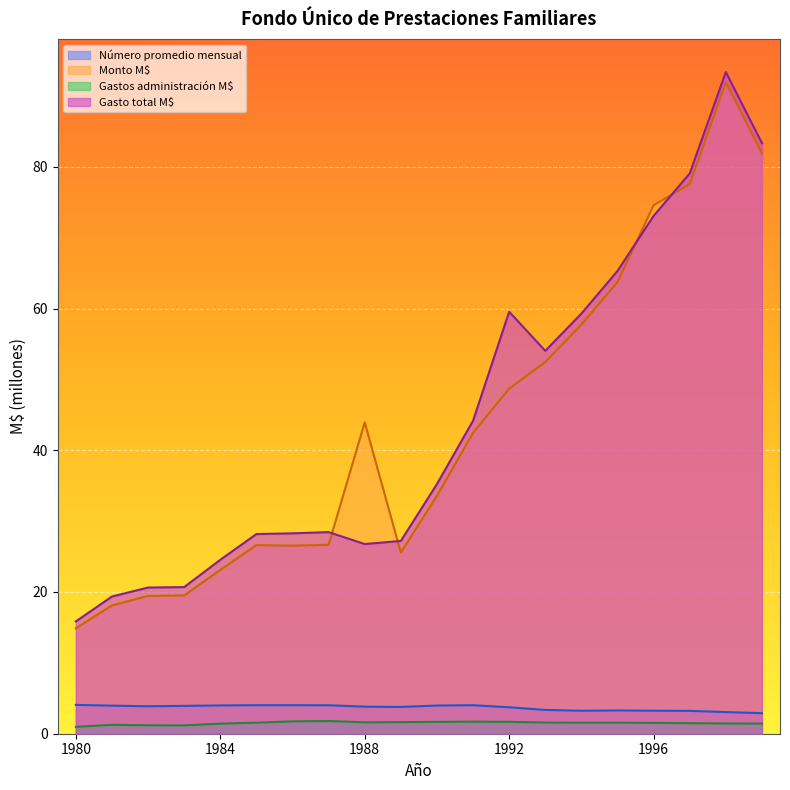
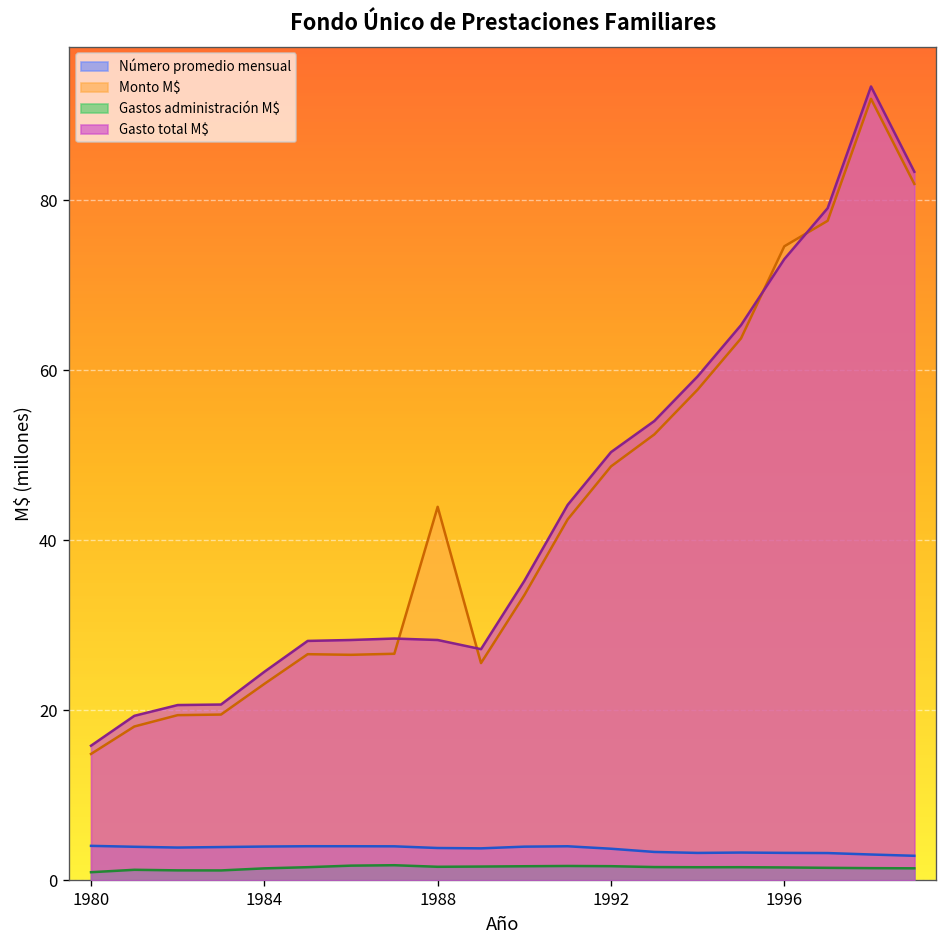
  {
    "Número promedio mensual": {
      "1980": 4,
      "1984": 4,
      "1988": 4,
      "1992": 4,
      "1996": 3
    },
    "Monto M$": {
      "1980": 15,
      "1984": 23,
      "1988": 44,
      "1992": 49,
      "1996": 75
    },
    "Gastos administración M$": {
      "1980": 1,
      "1984": 1,
      "1988": 2,
      "1992": 2,
      "1996": 2
    },
    "Gasto total M$": {
      "1980": 16,
      "1984": 25,
-     "1988": 27,
-     "1992": 60,
+     "1988": 28,
+     "1992": 50,
      "1996": 73
    }
  }
